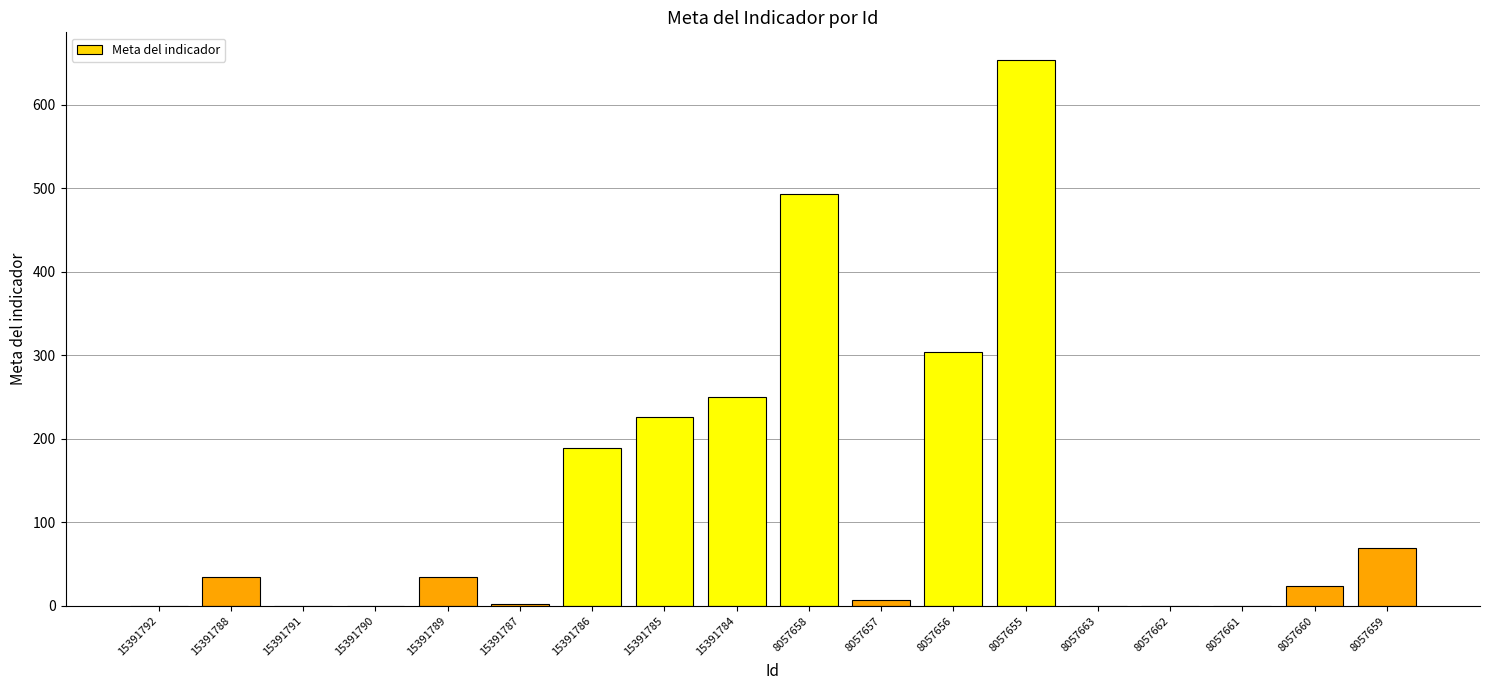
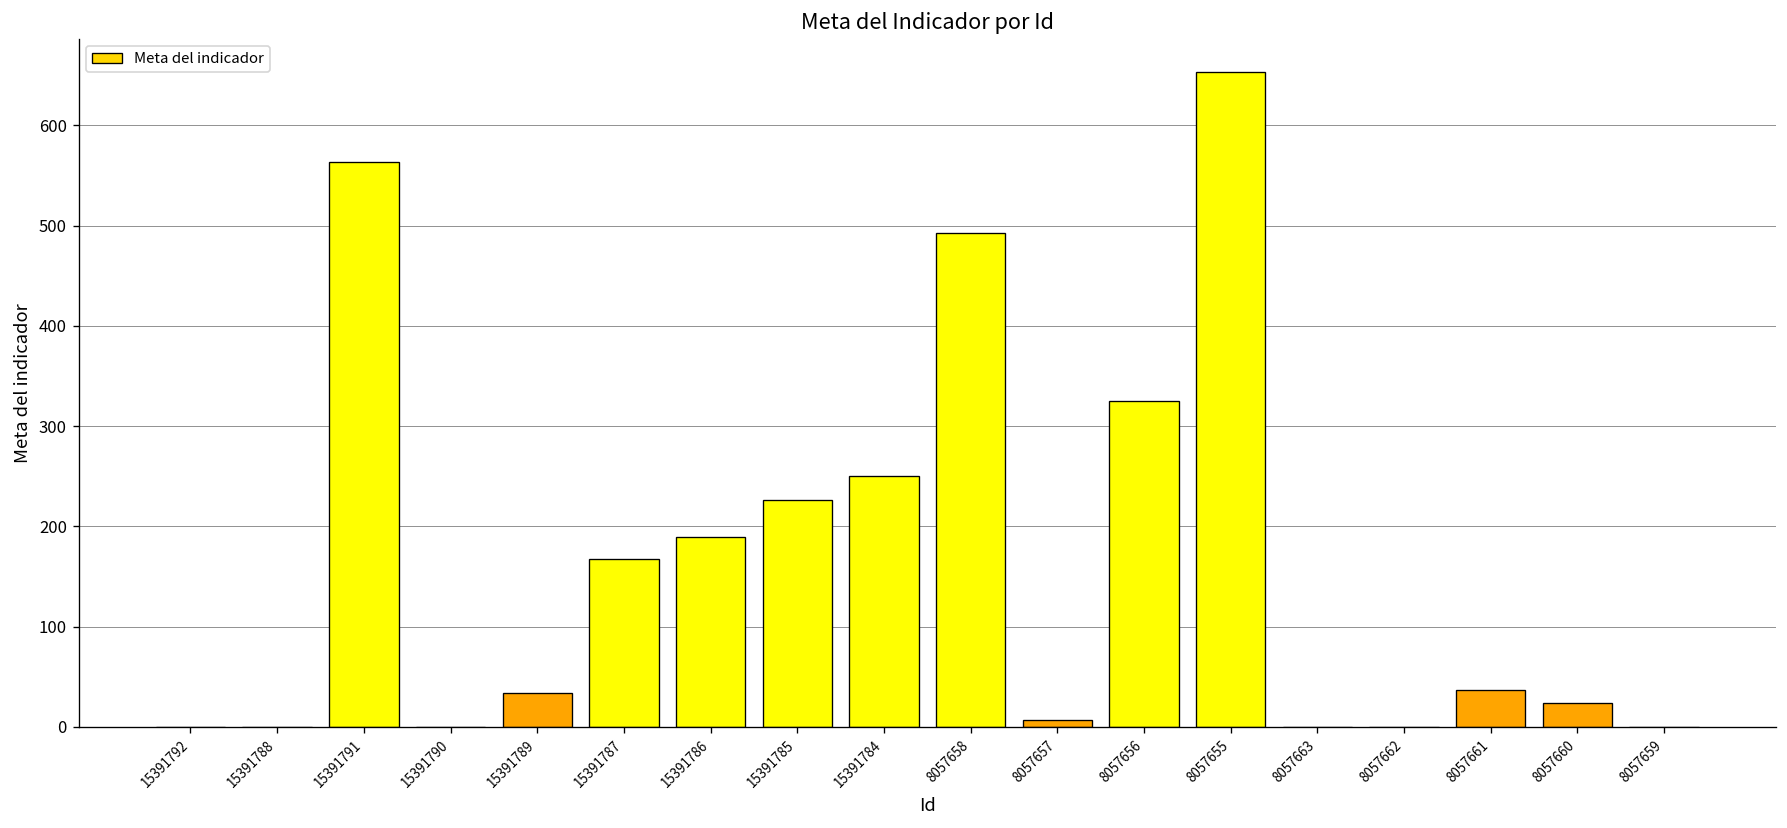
  {
    "15391792": 0,
-   "15391788": 30,
-   "15391791": 0,
+   "15391788": 0,
+   "15391791": 560,
    "15391790": 0,
    "15391789": 30,
-   "15391787": 0,
+   "15391787": 170,
    "15391786": 190,
    "15391785": 230,
    "15391784": 250,
    "8057658": 490,
    "8057657": 10,
-   "8057656": 300,
+   "8057656": 330,
    "8057655": 650,
    "8057663": 0,
    "8057662": 0,
-   "8057661": 0,
+   "8057661": 40,
    "8057660": 20,
-   "8057659": 70
+   "8057659": 0
  }
